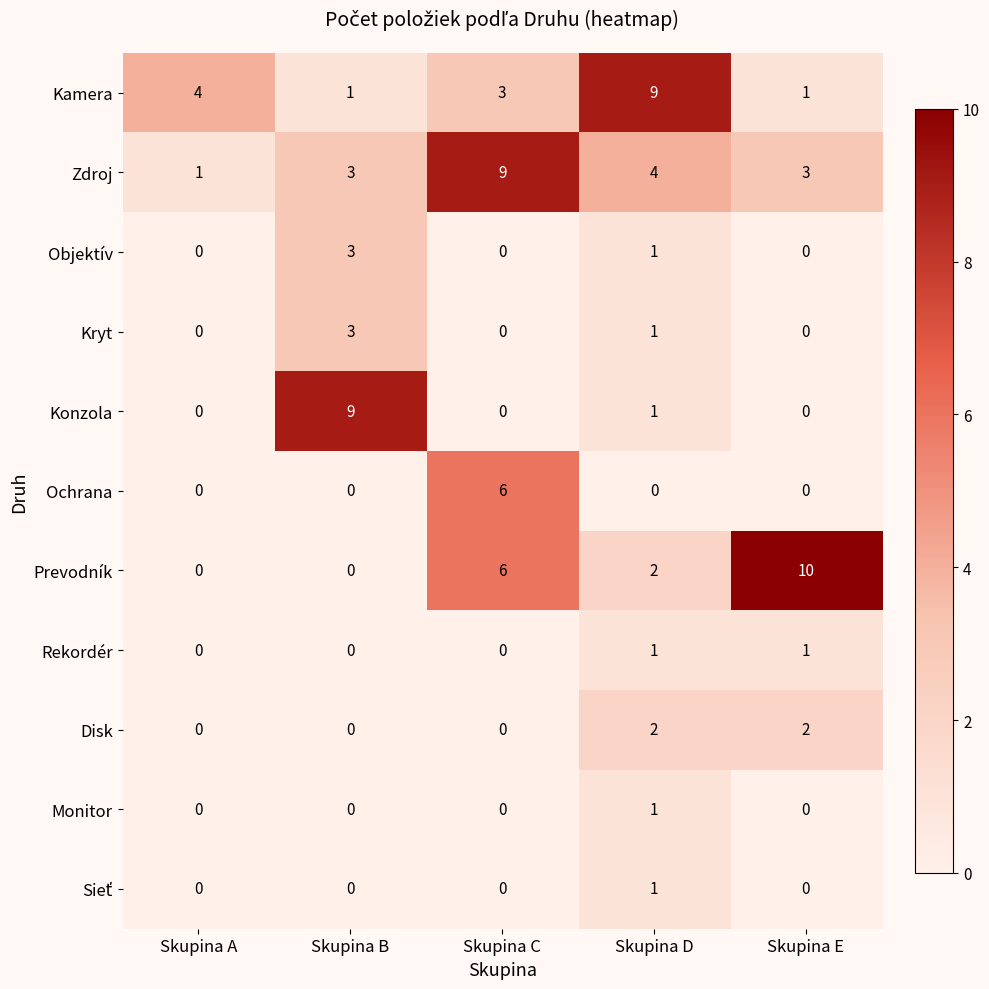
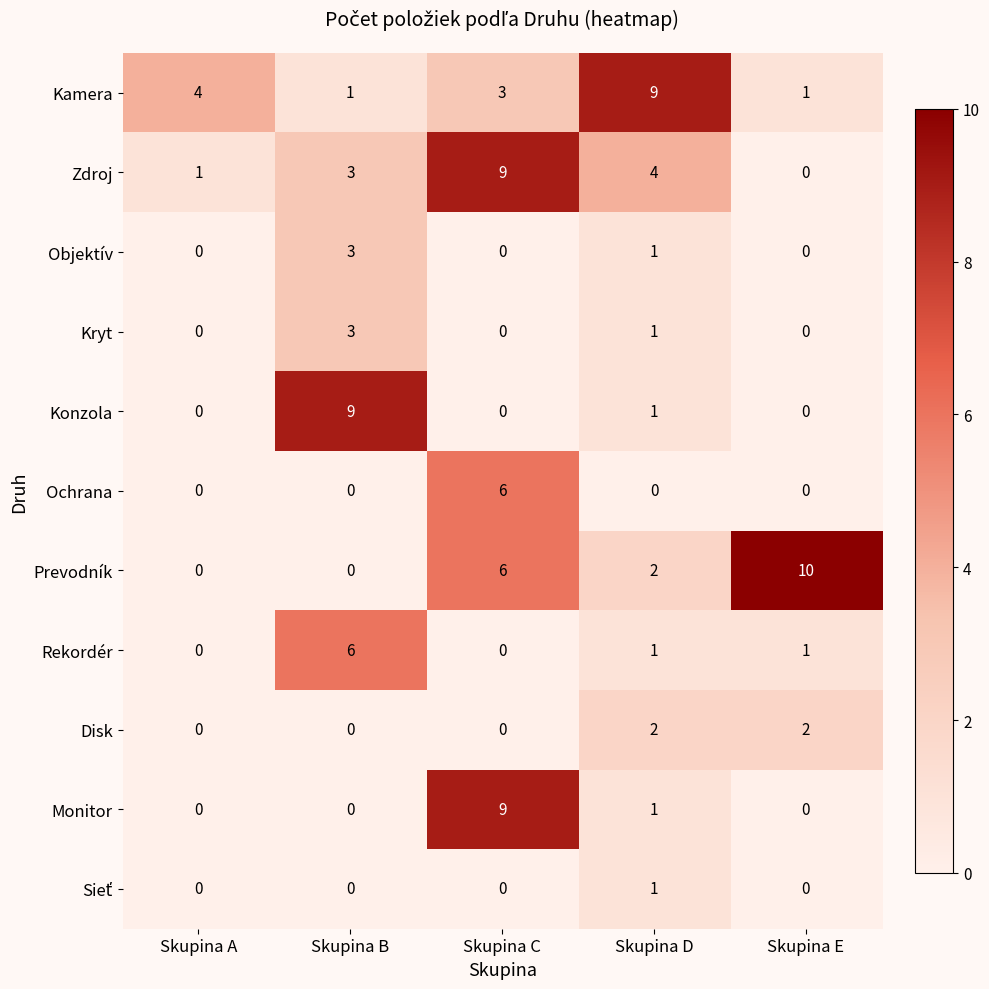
  {
    "Kamera": {
      "Skupina A": 4,
      "Skupina B": 1,
      "Skupina C": 3,
      "Skupina D": 9,
      "Skupina E": 1
    },
    "Zdroj": {
      "Skupina A": 1,
      "Skupina B": 3,
      "Skupina C": 9,
      "Skupina D": 4,
-     "Skupina E": 3
+     "Skupina E": 0
    },
    "Objektív": {
      "Skupina A": 0,
      "Skupina B": 3,
      "Skupina C": 0,
      "Skupina D": 1,
      "Skupina E": 0
    },
    "Kryt": {
      "Skupina A": 0,
      "Skupina B": 3,
      "Skupina C": 0,
      "Skupina D": 1,
      "Skupina E": 0
    },
    "Konzola": {
      "Skupina A": 0,
      "Skupina B": 9,
      "Skupina C": 0,
      "Skupina D": 1,
      "Skupina E": 0
    },
    "Ochrana": {
      "Skupina A": 0,
      "Skupina B": 0,
      "Skupina C": 6,
      "Skupina D": 0,
      "Skupina E": 0
    },
    "Prevodník": {
      "Skupina A": 0,
      "Skupina B": 0,
      "Skupina C": 6,
      "Skupina D": 2,
      "Skupina E": 10
    },
    "Rekordér": {
      "Skupina A": 0,
-     "Skupina B": 0,
+     "Skupina B": 6,
      "Skupina C": 0,
      "Skupina D": 1,
      "Skupina E": 1
    },
    "Disk": {
      "Skupina A": 0,
      "Skupina B": 0,
      "Skupina C": 0,
      "Skupina D": 2,
      "Skupina E": 2
    },
    "Monitor": {
      "Skupina A": 0,
      "Skupina B": 0,
-     "Skupina C": 0,
+     "Skupina C": 9,
      "Skupina D": 1,
      "Skupina E": 0
    },
    "Sieť": {
      "Skupina A": 0,
      "Skupina B": 0,
      "Skupina C": 0,
      "Skupina D": 1,
      "Skupina E": 0
    }
  }
